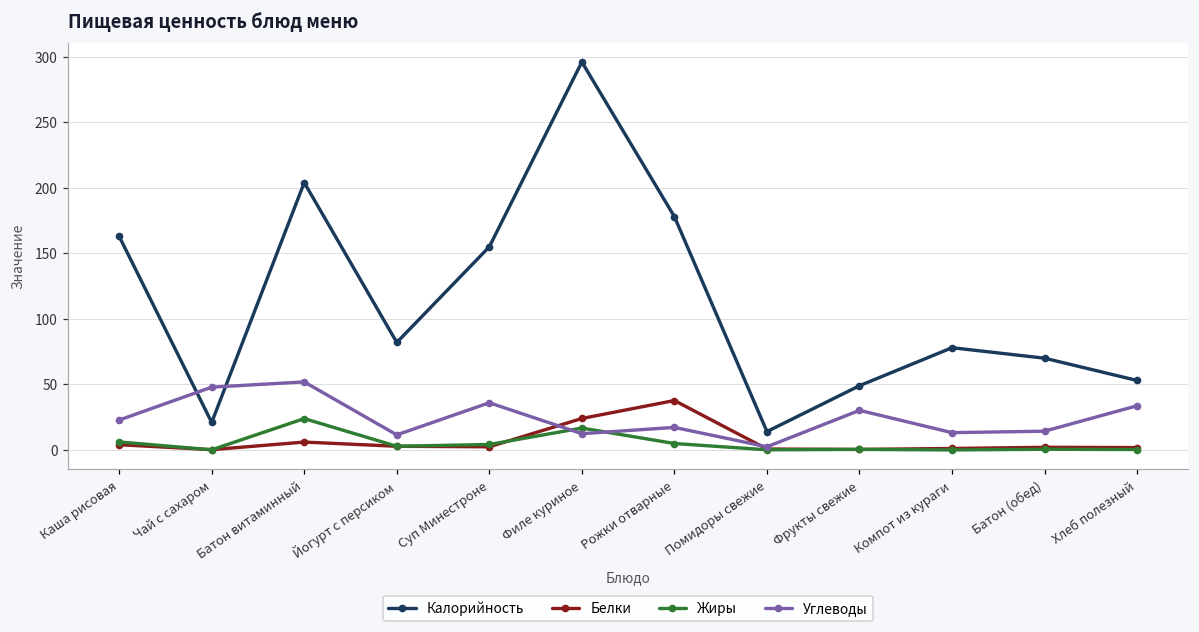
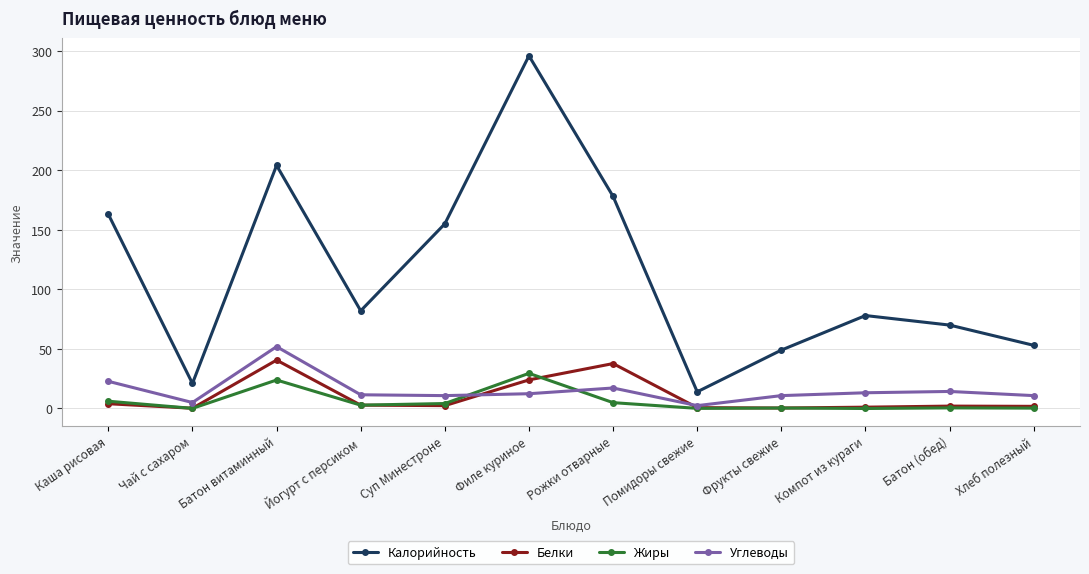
  {
    "Калорийность": {
      "Каша рисовая": 163,
      "Чай с сахаром": 21,
      "Батон витаминный": 204,
      "Йогурт с персиком": 82,
      "Суп Минестроне": 155,
      "Филе куриное": 296,
      "Рожки отварные": 178,
      "Помидоры свежие": 14,
      "Фрукты свежие": 49,
      "Компот из кураги": 78,
      "Батон (обед)": 70,
      "Хлеб полезный": 53
    },
    "Белки": {
-     "Батон витаминный": 6,
+     "Батон витаминный": 41,
      "Филе куриное": 24,
      "Рожки отварные": 38
    },
    "Жиры": {
      "Батон витаминный": 24,
-     "Филе куриное": 17,
+     "Филе куриное": 30,
      "Рожки отварные": 5
    },
    "Углеводы": {
      "Каша рисовая": 23,
-     "Чай с сахаром": 48,
+     "Чай с сахаром": 5,
      "Батон витаминный": 52,
      "Йогурт с персиком": 12,
-     "Суп Минестроне": 36,
+     "Суп Минестроне": 11,
      "Филе куриное": 12,
      "Рожки отварные": 17,
-     "Фрукты свежие": 30,
+     "Фрукты свежие": 11,
      "Компот из кураги": 13,
      "Батон (обед)": 14,
-     "Хлеб полезный": 34
+     "Хлеб полезный": 11
    }
  }
